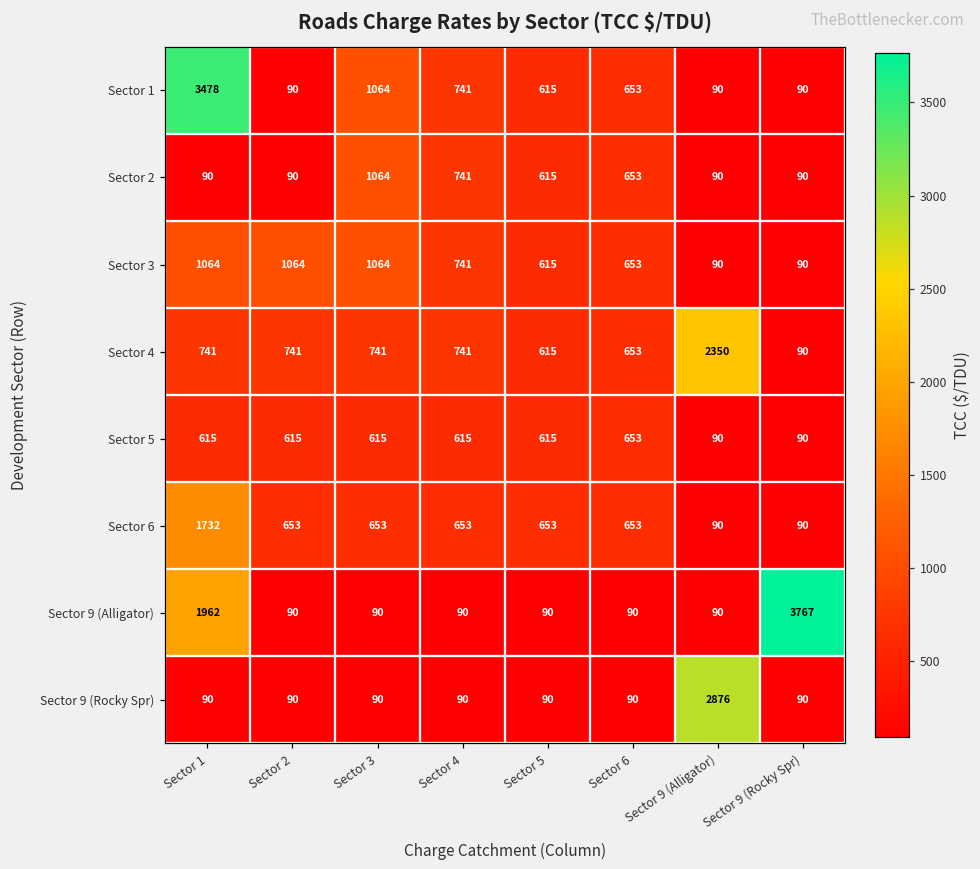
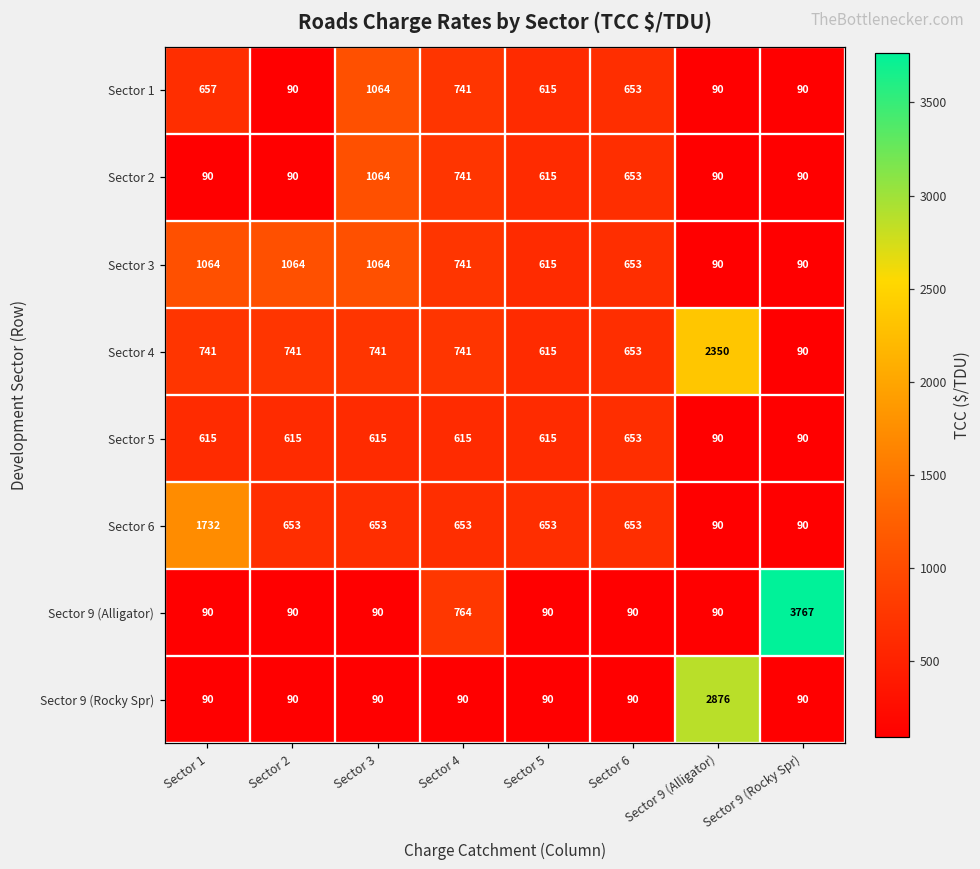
  {
    "Sector 1": {
-     "Sector 1": 3478,
+     "Sector 1": 657,
      "Sector 2": 90,
      "Sector 3": 1064,
      "Sector 4": 741,
      "Sector 5": 615,
      "Sector 6": 653,
      "Sector 9 (Alligator)": 90,
      "Sector 9 (Rocky Spr)": 90
    },
    "Sector 2": {
      "Sector 1": 90,
      "Sector 2": 90,
      "Sector 3": 1064,
      "Sector 4": 741,
      "Sector 5": 615,
      "Sector 6": 653,
      "Sector 9 (Alligator)": 90,
      "Sector 9 (Rocky Spr)": 90
    },
    "Sector 3": {
      "Sector 1": 1064,
      "Sector 2": 1064,
      "Sector 3": 1064,
      "Sector 4": 741,
      "Sector 5": 615,
      "Sector 6": 653,
      "Sector 9 (Alligator)": 90,
      "Sector 9 (Rocky Spr)": 90
    },
    "Sector 4": {
      "Sector 1": 741,
      "Sector 2": 741,
      "Sector 3": 741,
      "Sector 4": 741,
      "Sector 5": 615,
      "Sector 6": 653,
      "Sector 9 (Alligator)": 2350,
      "Sector 9 (Rocky Spr)": 90
    },
    "Sector 5": {
      "Sector 1": 615,
      "Sector 2": 615,
      "Sector 3": 615,
      "Sector 4": 615,
      "Sector 5": 615,
      "Sector 6": 653,
      "Sector 9 (Alligator)": 90,
      "Sector 9 (Rocky Spr)": 90
    },
    "Sector 6": {
      "Sector 1": 1732,
      "Sector 2": 653,
      "Sector 3": 653,
      "Sector 4": 653,
      "Sector 5": 653,
      "Sector 6": 653,
      "Sector 9 (Alligator)": 90,
      "Sector 9 (Rocky Spr)": 90
    },
    "Sector 9 (Alligator)": {
-     "Sector 1": 1962,
+     "Sector 1": 90,
      "Sector 2": 90,
      "Sector 3": 90,
-     "Sector 4": 90,
+     "Sector 4": 764,
      "Sector 5": 90,
      "Sector 6": 90,
      "Sector 9 (Alligator)": 90,
      "Sector 9 (Rocky Spr)": 3767
    },
    "Sector 9 (Rocky Spr)": {
      "Sector 1": 90,
      "Sector 2": 90,
      "Sector 3": 90,
      "Sector 4": 90,
      "Sector 5": 90,
      "Sector 6": 90,
      "Sector 9 (Alligator)": 2876,
      "Sector 9 (Rocky Spr)": 90
    }
  }
